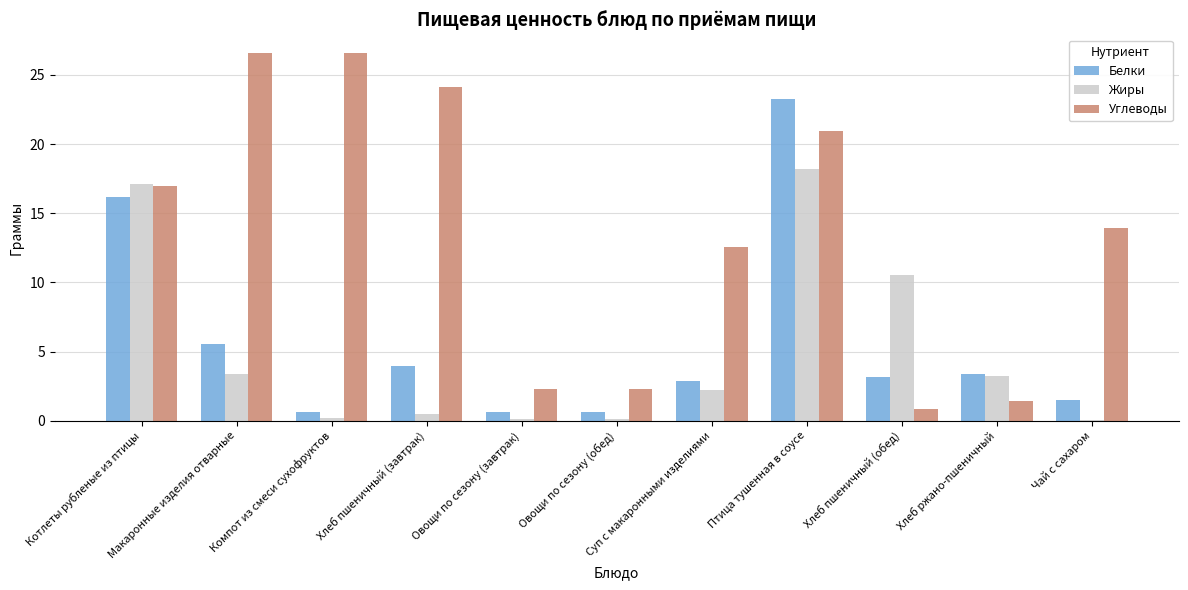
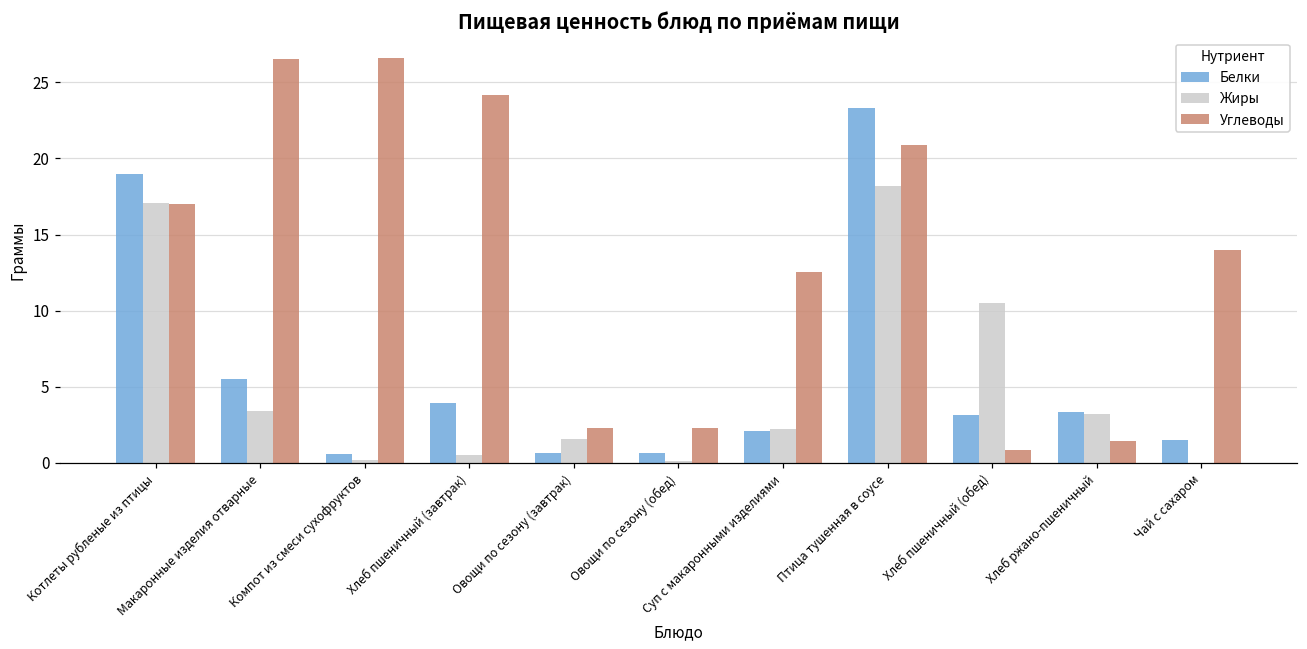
  {
    "Белки": {
-     "Котлеты рубленые из птицы": 16.2,
+     "Котлеты рубленые из птицы": 19.0,
      "Макаронные изделия отварные": 5.5,
      "Компот из смеси сухофруктов": 0.6,
      "Хлеб пшеничный (завтрак)": 4.0,
      "Овощи по сезону (завтрак)": 0.7,
      "Овощи по сезону (обед)": 0.7,
-     "Суп с макаронными изделиями": 2.8,
+     "Суп с макаронными изделиями": 2.1,
      "Птица тушенная в соусе": 23.3,
      "Хлеб пшеничный (обед)": 3.2,
      "Хлеб ржано-пшеничный": 3.4,
      "Чай с сахаром": 1.5
    },
    "Жиры": {
      "Котлеты рубленые из птицы": 17.1,
      "Макаронные изделия отварные": 3.4,
      "Компот из смеси сухофруктов": 0.2,
      "Хлеб пшеничный (завтрак)": 0.5,
-     "Овощи по сезону (завтрак)": 0.1,
+     "Овощи по сезону (завтрак)": 1.6,
      "Суп с макаронными изделиями": 2.2,
      "Птица тушенная в соусе": 18.2,
      "Хлеб пшеничный (обед)": 10.5,
      "Хлеб ржано-пшеничный": 3.2
    },
    "Углеводы": {
      "Котлеты рубленые из птицы": 17.0,
      "Макаронные изделия отварные": 26.6,
      "Компот из смеси сухофруктов": 26.6,
      "Хлеб пшеничный (завтрак)": 24.2,
      "Овощи по сезону (завтрак)": 2.3,
      "Овощи по сезону (обед)": 2.3,
      "Суп с макаронными изделиями": 12.6,
      "Птица тушенная в соусе": 20.9,
      "Хлеб пшеничный (обед)": 0.8,
      "Хлеб ржано-пшеничный": 1.4,
      "Чай с сахаром": 14.0
    }
  }
